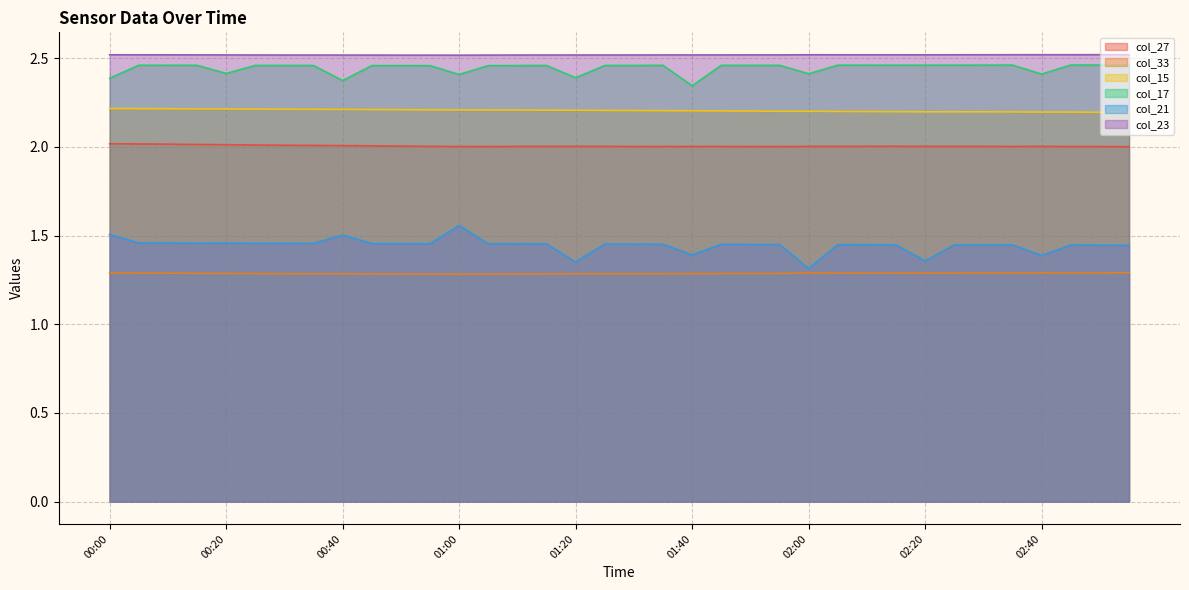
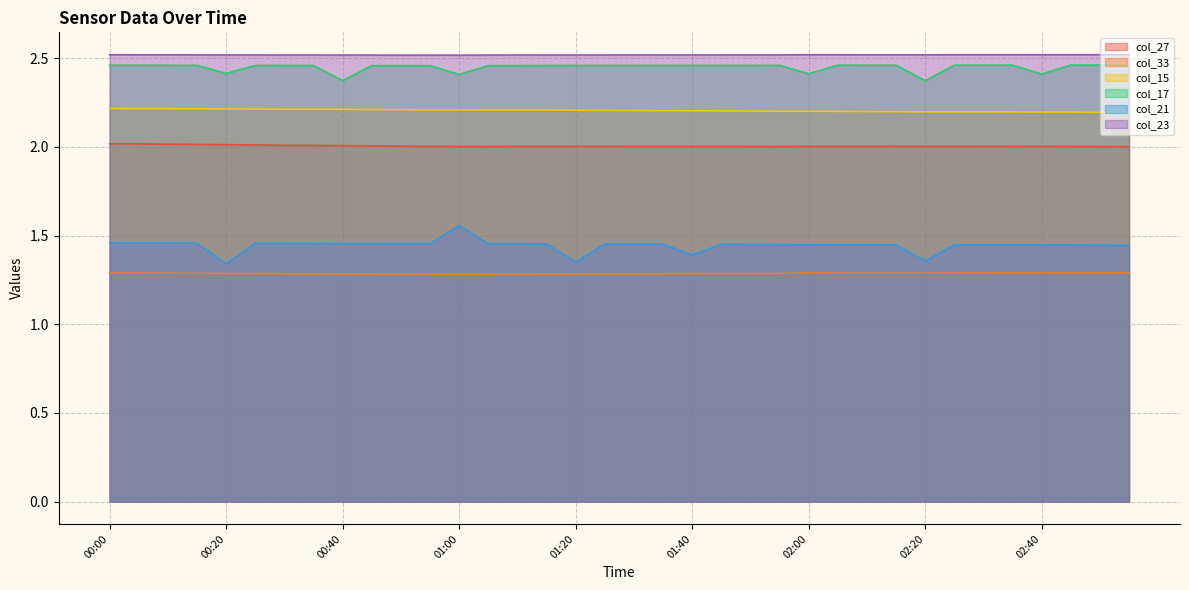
  {
    "col_17": {
-     "00:00": 2.39,
+     "00:00": 2.46,
      "00:20": 2.41,
      "00:40": 2.37,
      "01:00": 2.41,
-     "01:20": 2.39,
-     "01:40": 2.35,
+     "01:20": 2.46,
+     "01:40": 2.46,
      "02:00": 2.41,
-     "02:20": 2.46,
+     "02:20": 2.37,
      "02:40": 2.41
    },
    "col_21": {
-     "00:00": 1.51,
-     "00:20": 1.46,
-     "00:40": 1.50,
+     "00:00": 1.46,
+     "00:20": 1.34,
+     "00:40": 1.46,
      "01:00": 1.56,
      "01:20": 1.35,
      "01:40": 1.39,
-     "02:00": 1.32,
+     "02:00": 1.45,
      "02:20": 1.36,
-     "02:40": 1.39
+     "02:40": 1.45
    },
    "col_23": {
      "00:00": 2.52,
      "00:20": 2.52,
      "00:40": 2.52,
      "01:00": 2.52,
      "01:20": 2.52,
      "01:40": 2.52,
      "02:00": 2.52,
      "02:20": 2.52,
      "02:40": 2.52
    }
  }
